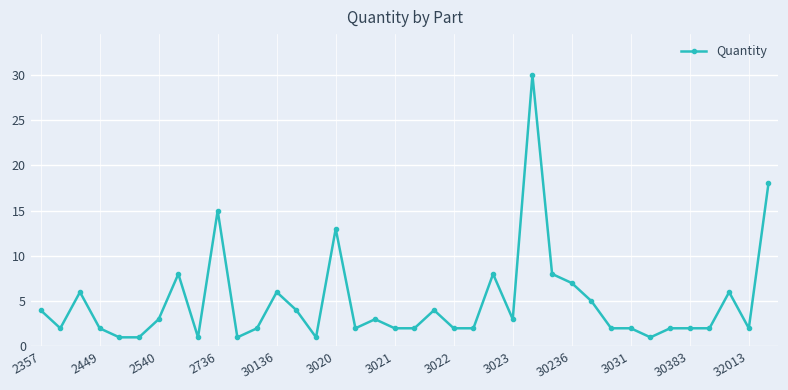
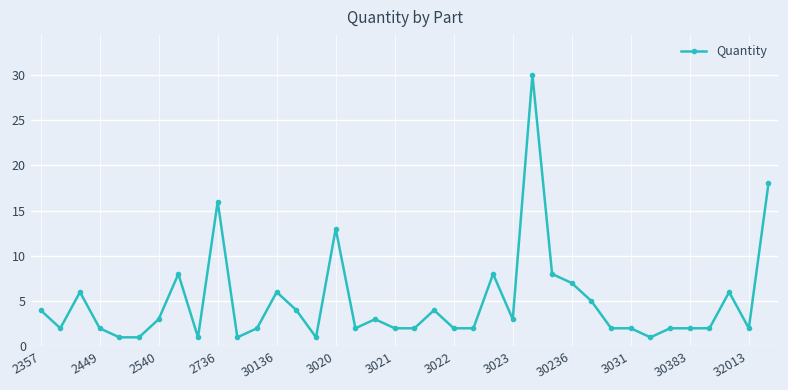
  {
    "2357": 4,
    "2449": 2,
-   "2736": 15,
+   "2736": 16,
    "30136": 6,
    "30236": 7,
    "30383": 2,
    "32013": 2
  }
